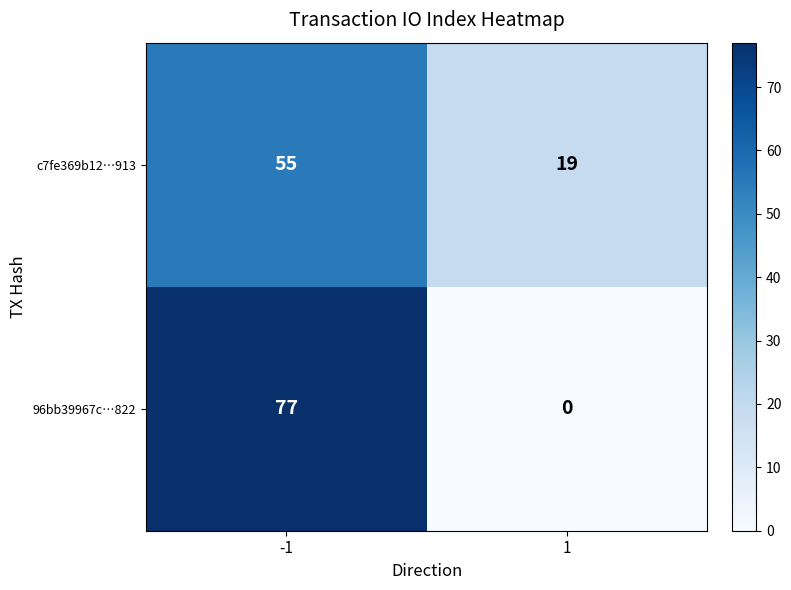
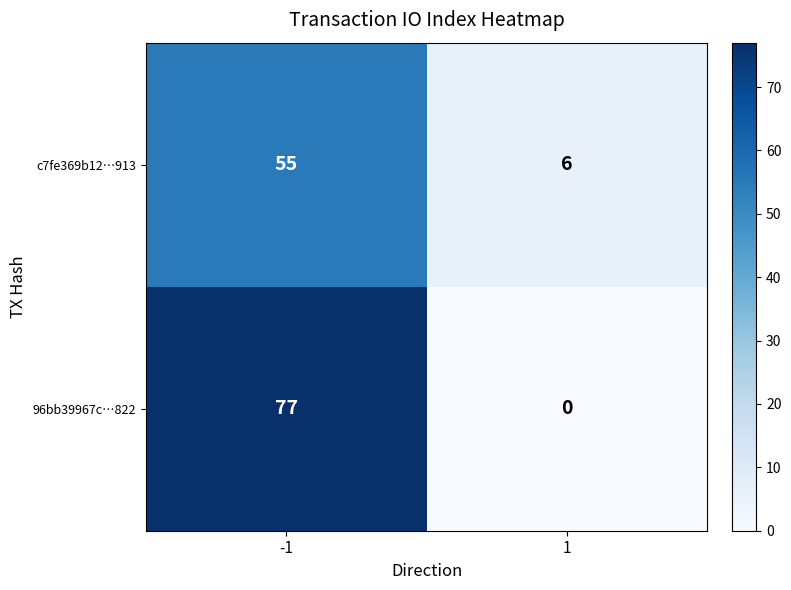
  {
    "c7fe369b12…913": {
      "-1": 55,
-     "1": 19
+     "1": 6
    },
    "96bb39967c…822": {
      "-1": 77,
      "1": 0
    }
  }
